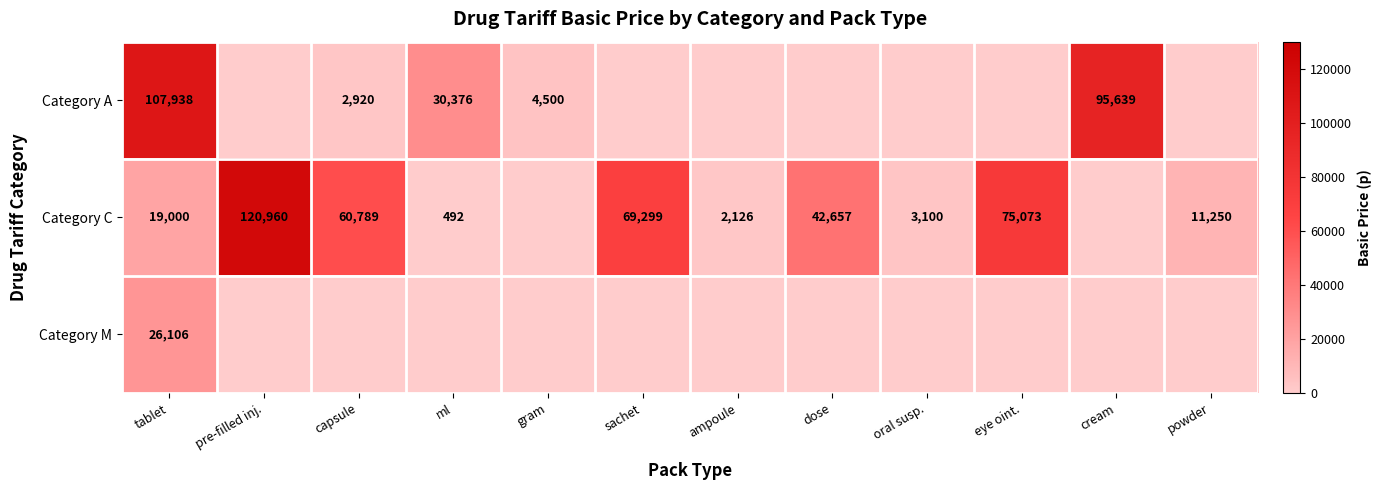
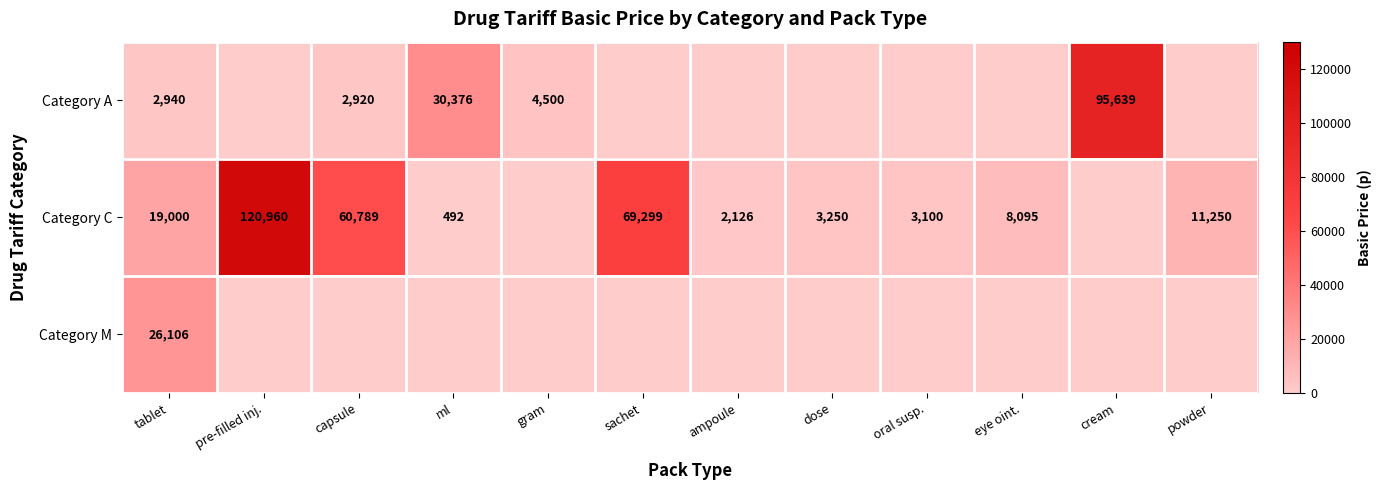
  {
    "Category A": {
-     "tablet": "107,938",
+     "tablet": "2,940",
      "capsule": "2,920",
      "ml": "30,376",
      "gram": "4,500",
      "cream": "95,639"
    },
    "Category C": {
      "tablet": "19,000",
      "pre-filled inj.": "120,960",
      "capsule": "60,789",
      "ml": "492",
      "sachet": "69,299",
      "ampoule": "2,126",
-     "dose": "42,657",
+     "dose": "3,250",
      "oral susp.": "3,100",
-     "eye oint.": "75,073",
+     "eye oint.": "8,095",
      "powder": "11,250"
    },
    "Category M": {
      "tablet": "26,106"
    }
  }
